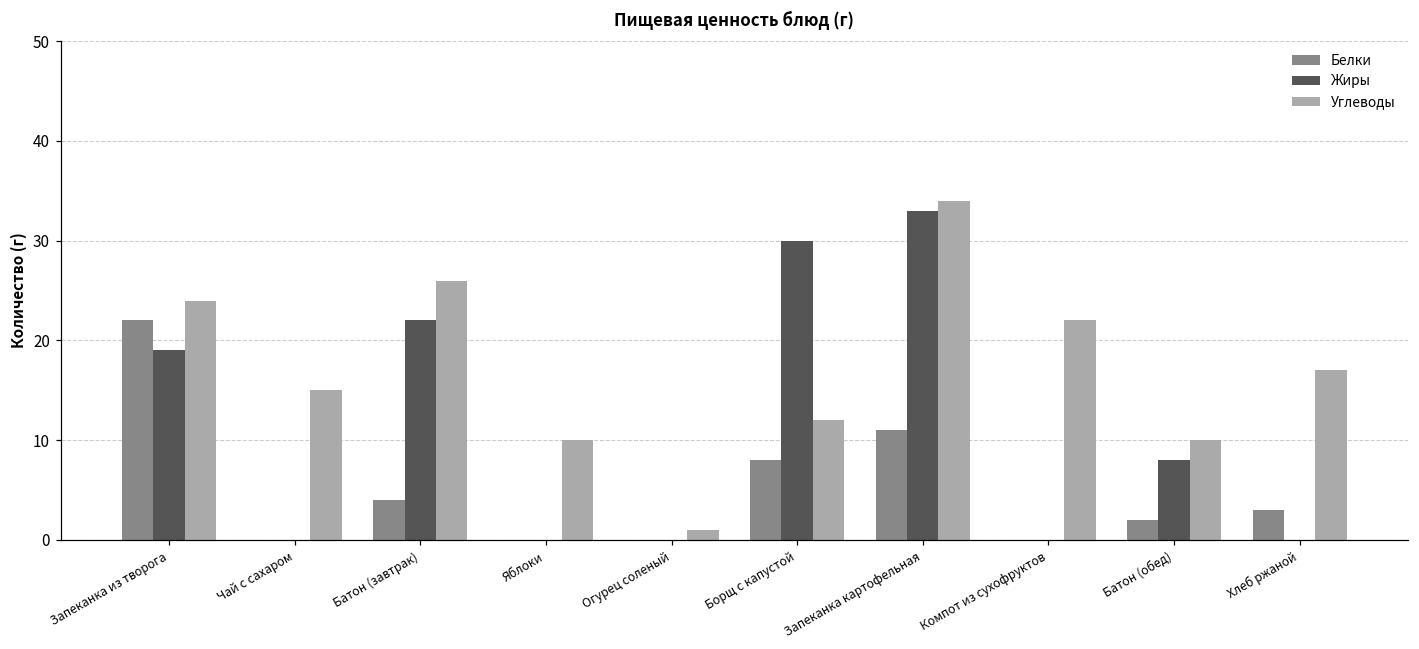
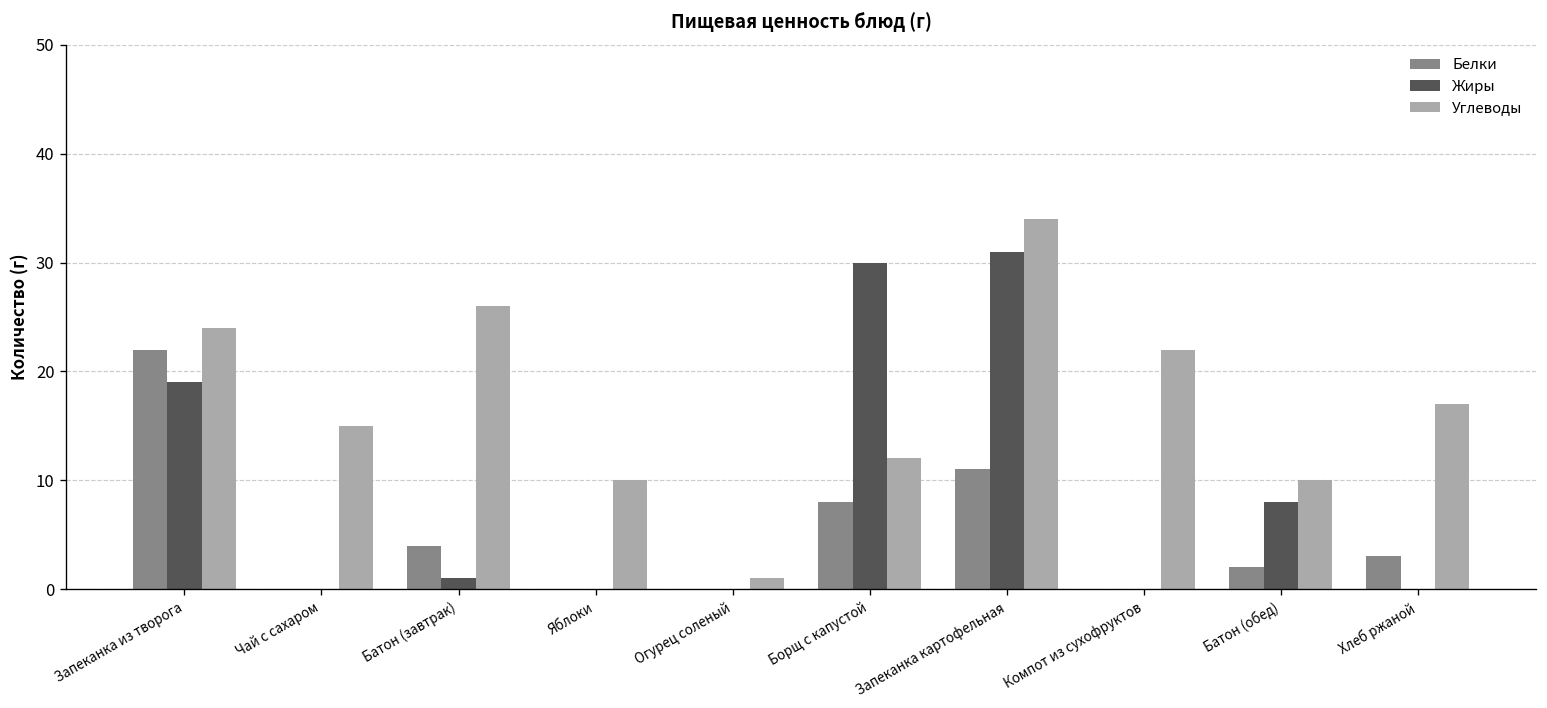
  {
    "Жиры": {
      "Запеканка из творога": 19,
      "Чай с сахаром": 0,
-     "Батон (завтрак)": 22,
+     "Батон (завтрак)": 1,
      "Яблоки": 0,
      "Огурец соленый": 0,
      "Борщ с капустой": 30,
-     "Запеканка картофельная": 33,
+     "Запеканка картофельная": 31,
      "Компот из сухофруктов": 0,
      "Батон (обед)": 8,
      "Хлеб ржаной": 0
    }
  }
